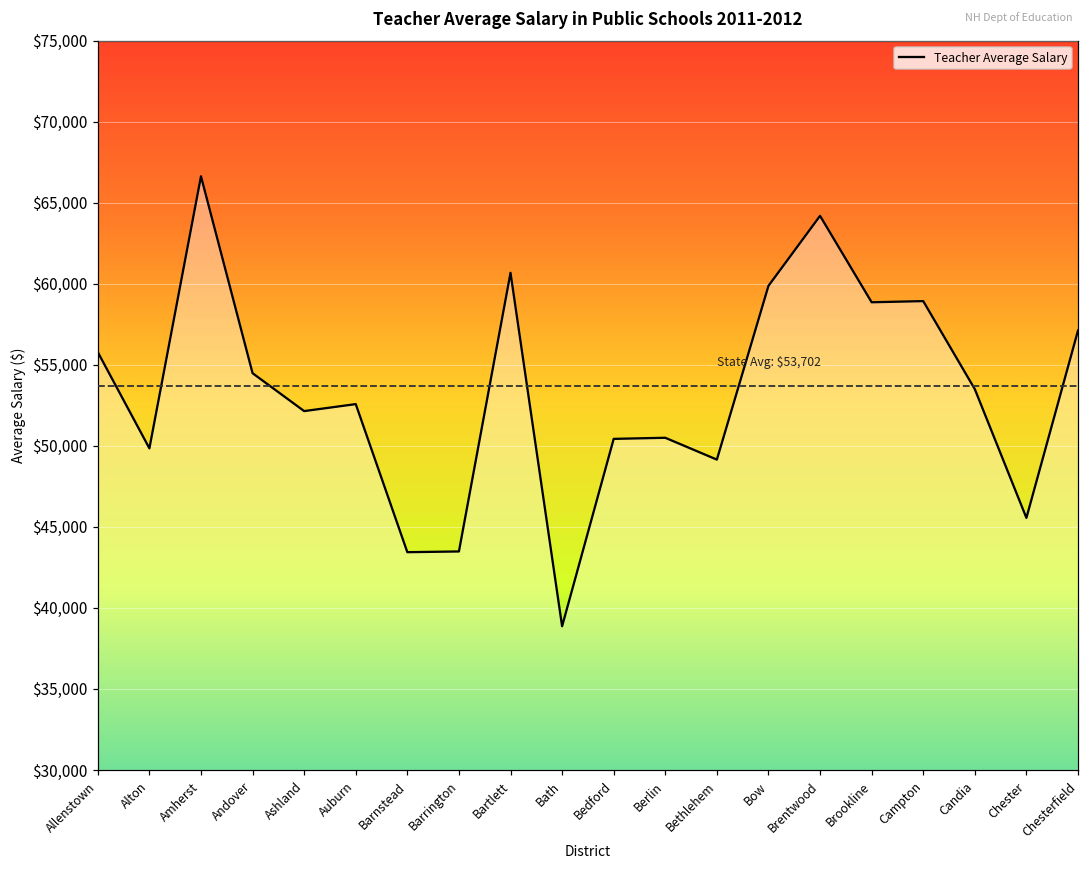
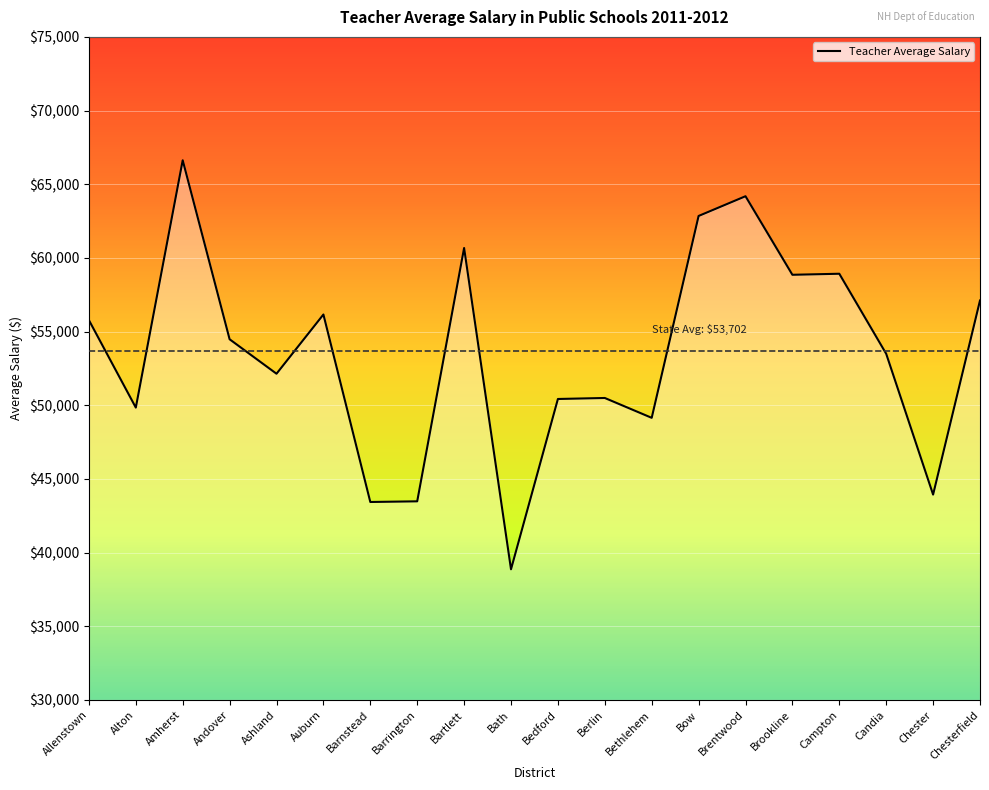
  {
    "Allenstown": "$55,800",
    "Alton": "$49,800",
    "Amherst": "$66,600",
    "Andover": "$54,500",
    "Ashland": "$52,100",
-   "Auburn": "$52,600",
+   "Auburn": "$56,200",
    "Barnstead": "$43,400",
    "Barrington": "$43,500",
    "Bartlett": "$60,700",
    "Bath": "$38,900",
    "Bedford": "$50,400",
    "Berlin": "$50,500",
    "Bethlehem": "$49,100",
-   "Bow": "$59,900",
+   "Bow": "$62,800",
    "Brentwood": "$64,200",
    "Brookline": "$58,900",
    "Campton": "$58,900",
    "Candia": "$53,500",
-   "Chester": "$45,600",
+   "Chester": "$43,900",
    "Chesterfield": "$57,100"
  }
